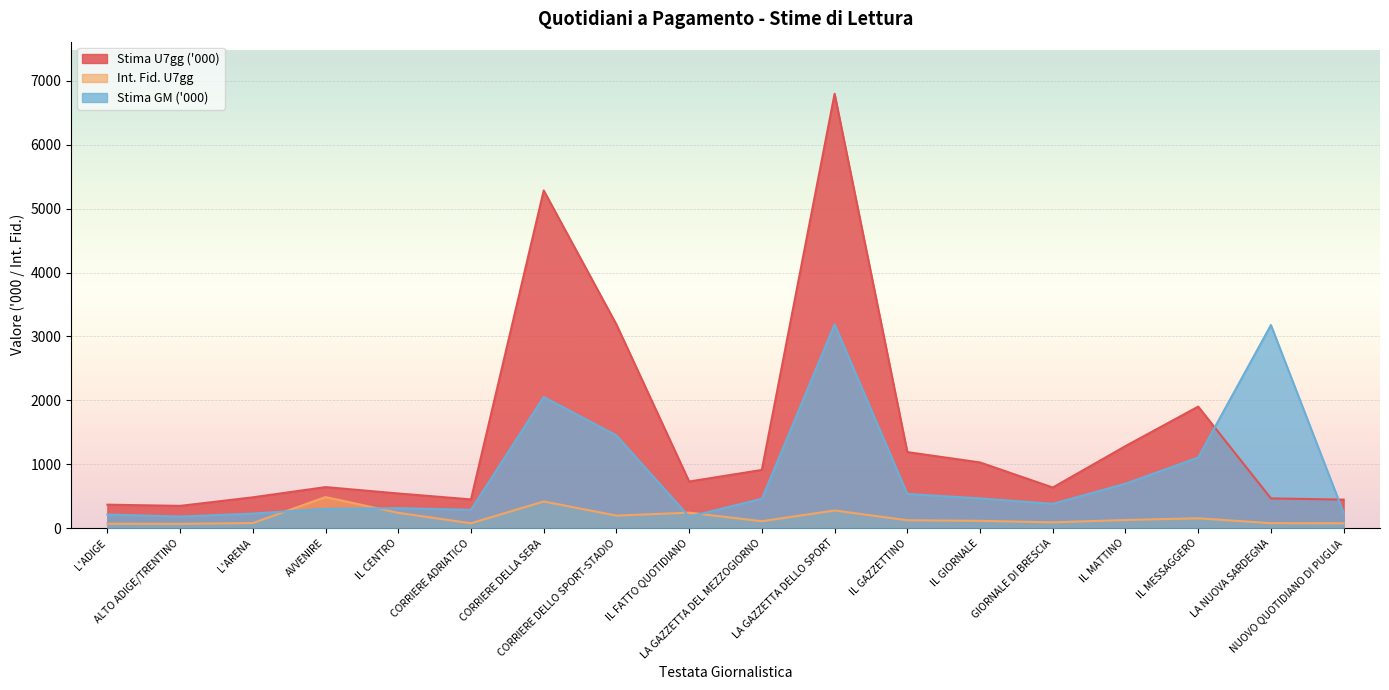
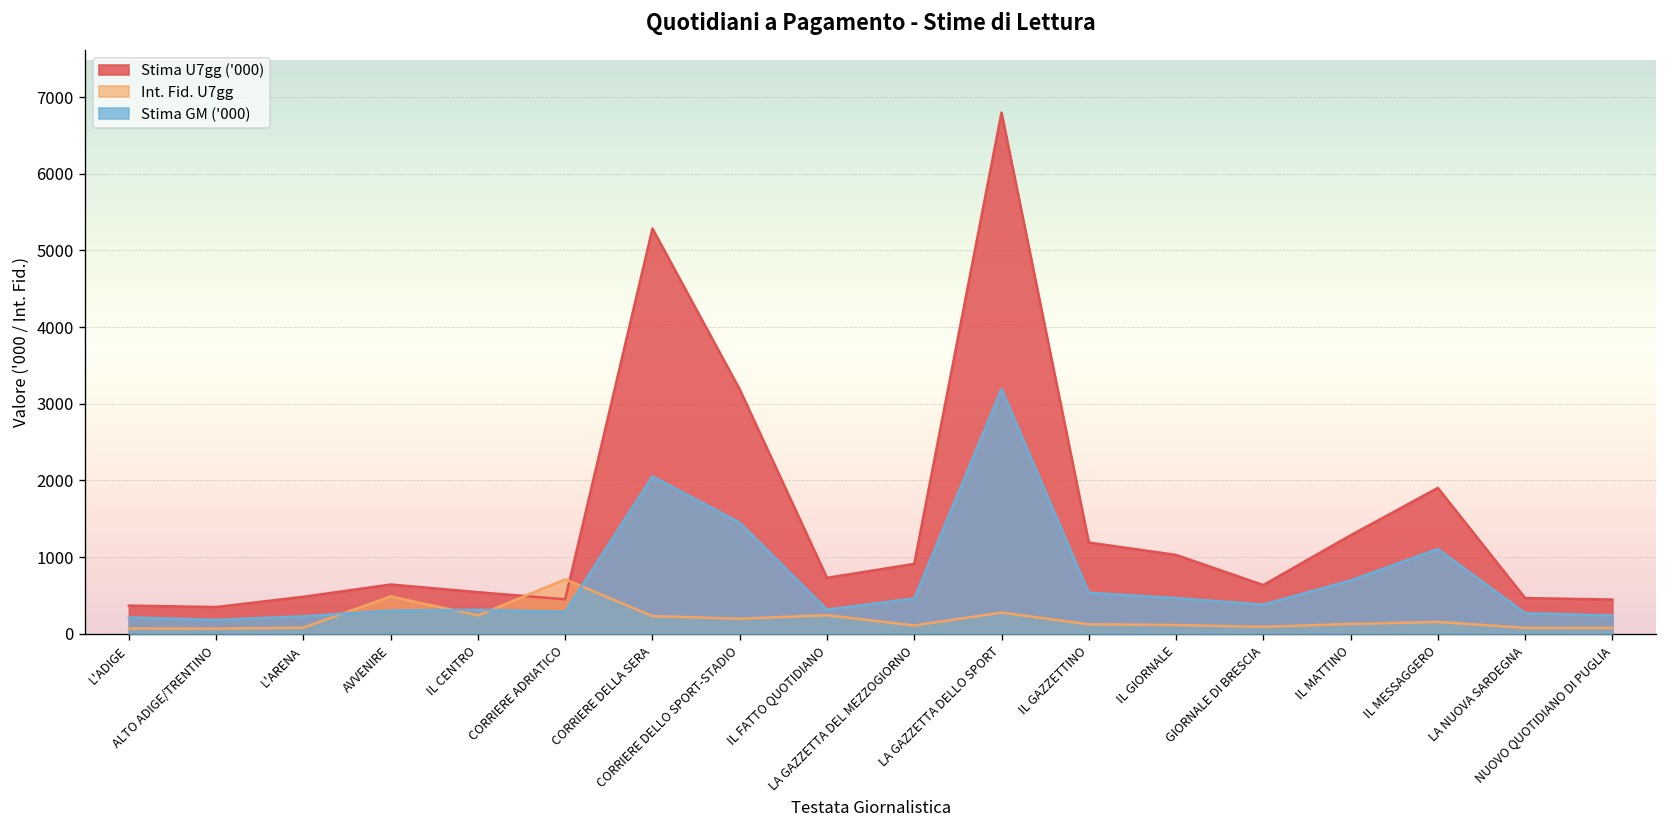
  {
    "Stima U7gg ('000)": {
      "L'ADIGE": 400,
      "ALTO ADIGE/TRENTINO": 300,
      "L'ARENA": 500,
      "AVVENIRE": 600,
      "IL CENTRO": 500,
      "CORRIERE ADRIATICO": 400,
      "CORRIERE DELLA SERA": 5300,
      "CORRIERE DELLO SPORT-STADIO": 3200,
      "IL FATTO QUOTIDIANO": 700,
      "LA GAZZETTA DEL MEZZOGIORNO": 900,
      "LA GAZZETTA DELLO SPORT": 6800,
      "IL GAZZETTINO": 1200,
      "IL GIORNALE": 1000,
      "GIORNALE DI BRESCIA": 600,
      "IL MATTINO": 1300,
      "IL MESSAGGERO": 1900,
      "LA NUOVA SARDEGNA": 500,
      "NUOVO QUOTIDIANO DI PUGLIA": 400
    },
    "Int. Fid. U7gg": {
      "L'ADIGE": 100,
      "ALTO ADIGE/TRENTINO": 100,
      "L'ARENA": 100,
      "AVVENIRE": 500,
      "IL CENTRO": 200,
-     "CORRIERE ADRIATICO": 100,
-     "CORRIERE DELLA SERA": 400,
+     "CORRIERE ADRIATICO": 700,
+     "CORRIERE DELLA SERA": 200,
      "CORRIERE DELLO SPORT-STADIO": 200,
      "IL FATTO QUOTIDIANO": 200,
      "LA GAZZETTA DEL MEZZOGIORNO": 100,
      "LA GAZZETTA DELLO SPORT": 300,
      "IL GAZZETTINO": 100,
      "IL GIORNALE": 100,
      "GIORNALE DI BRESCIA": 100,
      "IL MATTINO": 100,
      "IL MESSAGGERO": 200,
      "LA NUOVA SARDEGNA": 100,
      "NUOVO QUOTIDIANO DI PUGLIA": 100
    },
    "Stima GM ('000)": {
      "L'ADIGE": 200,
      "ALTO ADIGE/TRENTINO": 200,
      "L'ARENA": 200,
      "AVVENIRE": 300,
      "IL CENTRO": 300,
      "CORRIERE ADRIATICO": 300,
      "CORRIERE DELLA SERA": 2100,
      "CORRIERE DELLO SPORT-STADIO": 1400,
-     "IL FATTO QUOTIDIANO": 200,
+     "IL FATTO QUOTIDIANO": 300,
      "LA GAZZETTA DEL MEZZOGIORNO": 500,
      "LA GAZZETTA DELLO SPORT": 3200,
      "IL GAZZETTINO": 500,
      "IL GIORNALE": 500,
      "GIORNALE DI BRESCIA": 400,
      "IL MATTINO": 700,
      "IL MESSAGGERO": 1100,
-     "LA NUOVA SARDEGNA": 3200,
+     "LA NUOVA SARDEGNA": 300,
      "NUOVO QUOTIDIANO DI PUGLIA": 200
    }
  }
